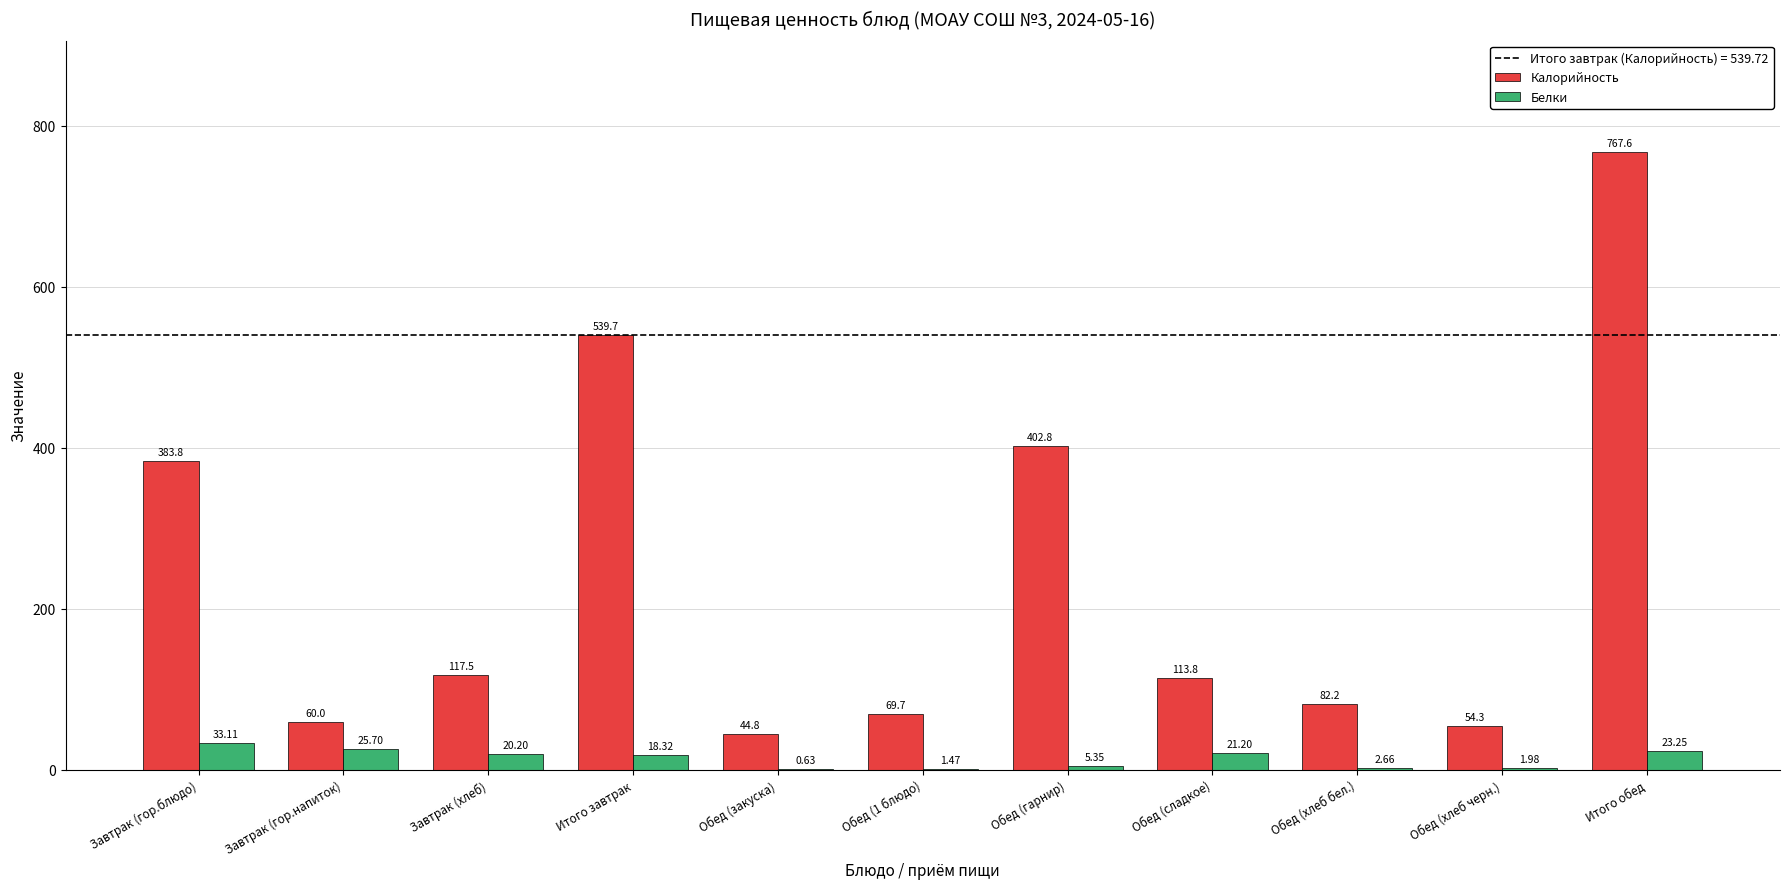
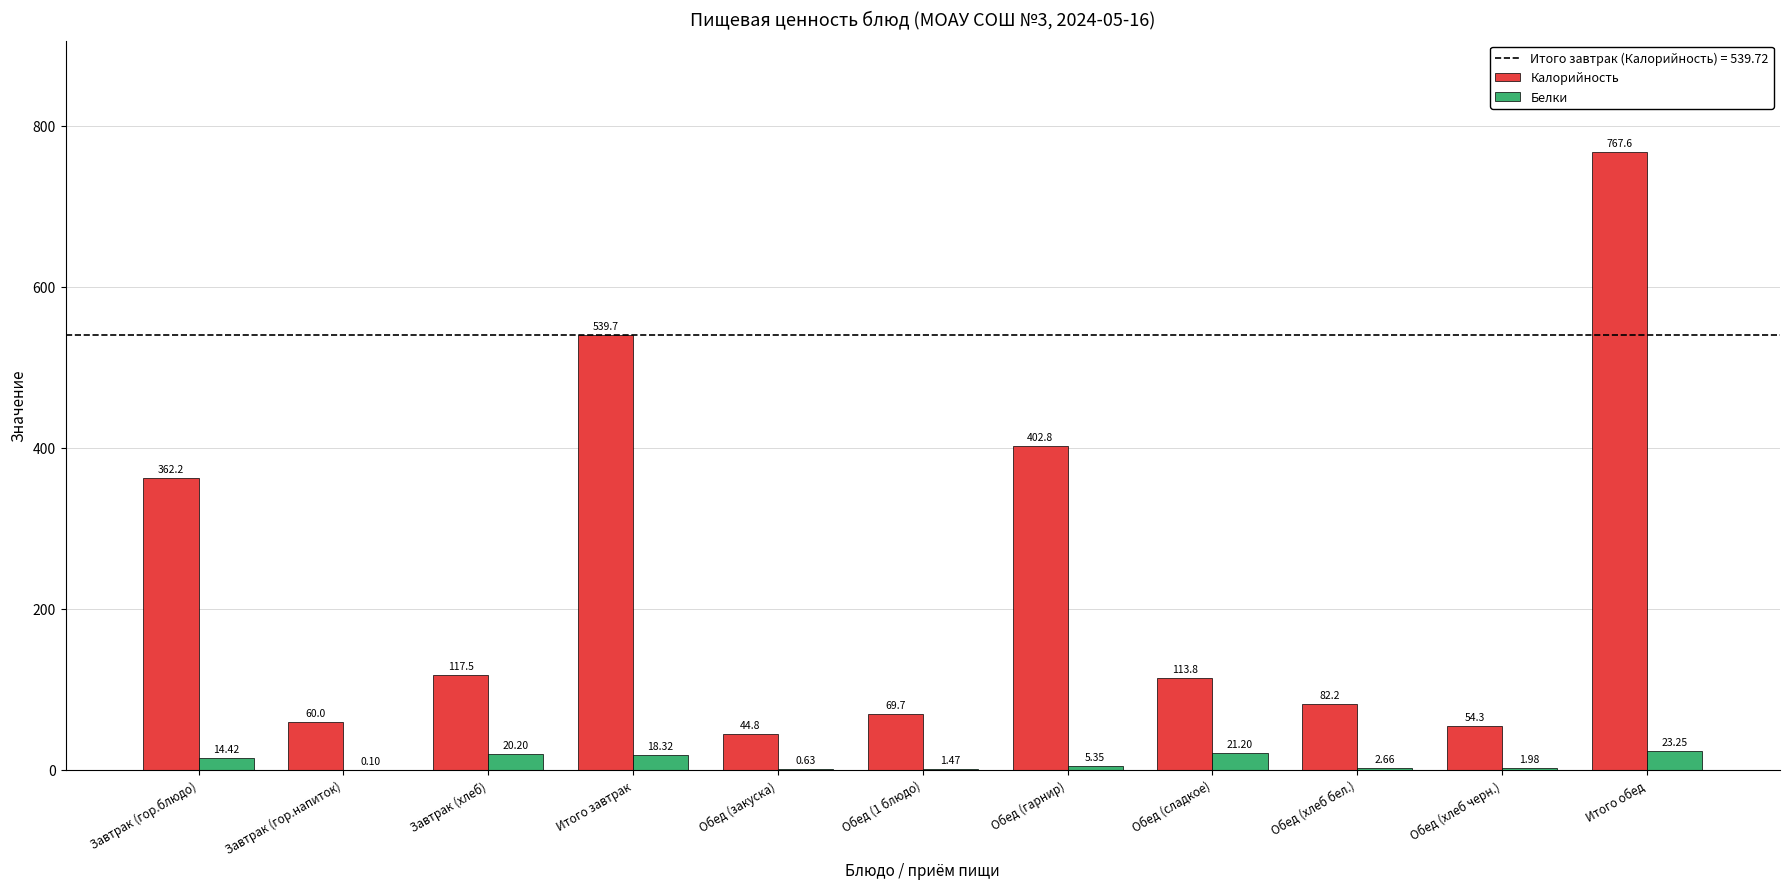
  {
    "Калорийность": {
-     "Завтрак (гор.блюдо)": 383.8,
+     "Завтрак (гор.блюдо)": 362.2,
      "Завтрак (гор.напиток)": 60.0,
      "Завтрак (хлеб)": 117.5,
      "Итого завтрак": 539.7,
      "Обед (закуска)": 44.8,
      "Обед (1 блюдо)": 69.7,
      "Обед (гарнир)": 402.8,
      "Обед (сладкое)": 113.8,
      "Обед (хлеб бел.)": 82.2,
      "Обед (хлеб черн.)": 54.3,
      "Итого обед": 767.6
    },
    "Белки": {
-     "Завтрак (гор.блюдо)": 33.11,
-     "Завтрак (гор.напиток)": 25.70,
+     "Завтрак (гор.блюдо)": 14.42,
+     "Завтрак (гор.напиток)": 0.10,
      "Завтрак (хлеб)": 20.20,
      "Итого завтрак": 18.32,
      "Обед (закуска)": 0.63,
      "Обед (1 блюдо)": 1.47,
      "Обед (гарнир)": 5.35,
      "Обед (сладкое)": 21.20,
      "Обед (хлеб бел.)": 2.66,
      "Обед (хлеб черн.)": 1.98,
      "Итого обед": 23.25
    }
  }
